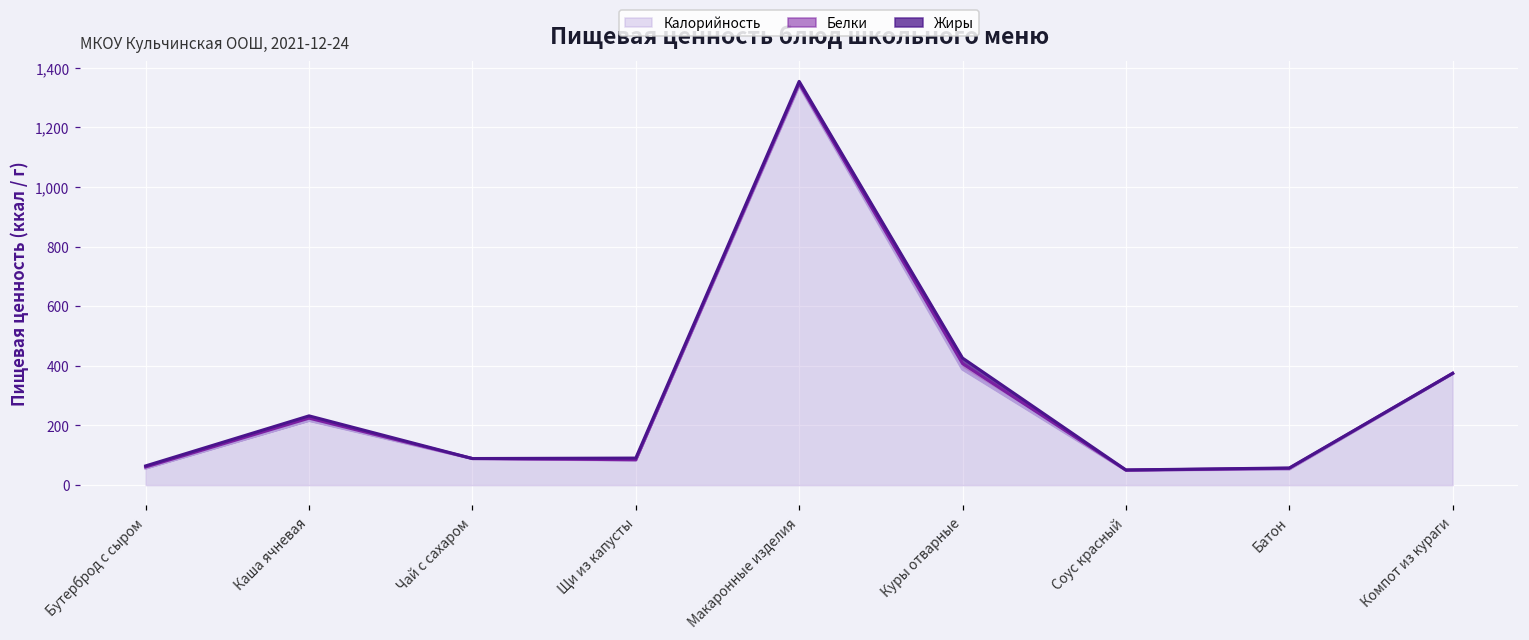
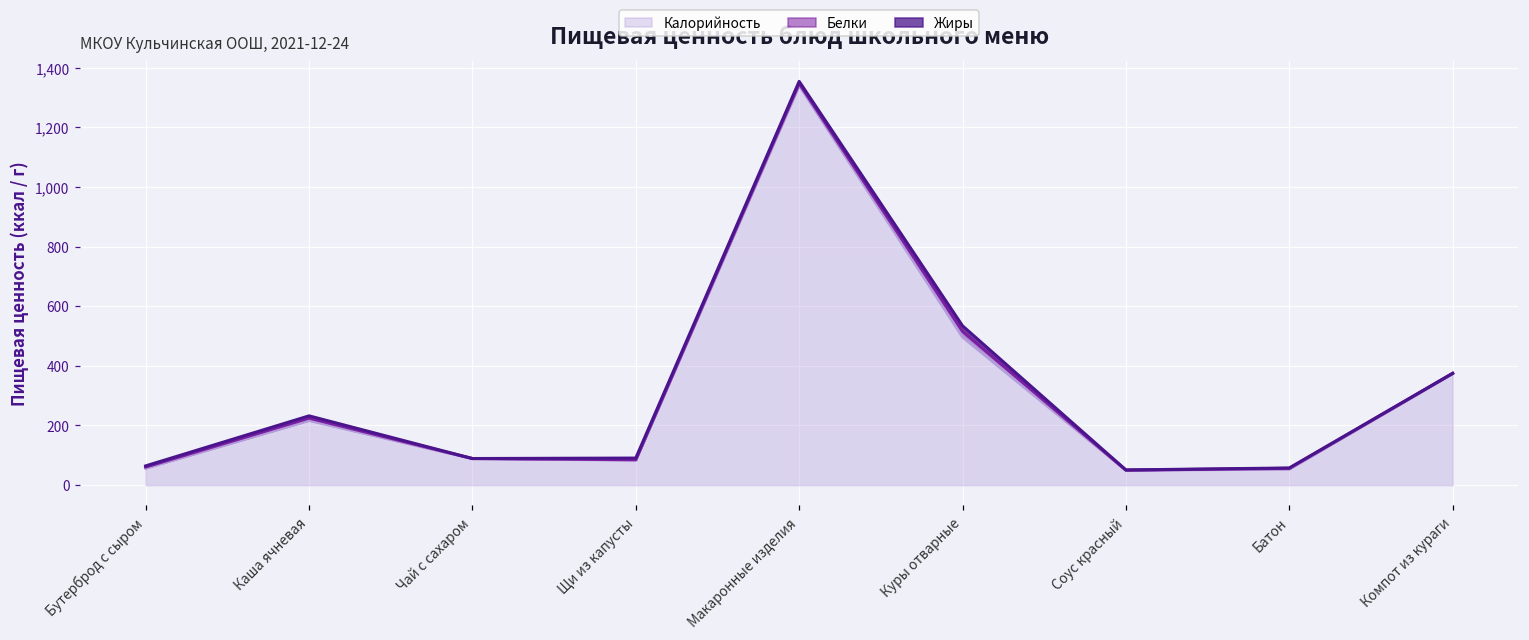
  {
    "Калорийность": {
-     "Куры отварные": 390
+     "Куры отварные": 500
    }
  }
